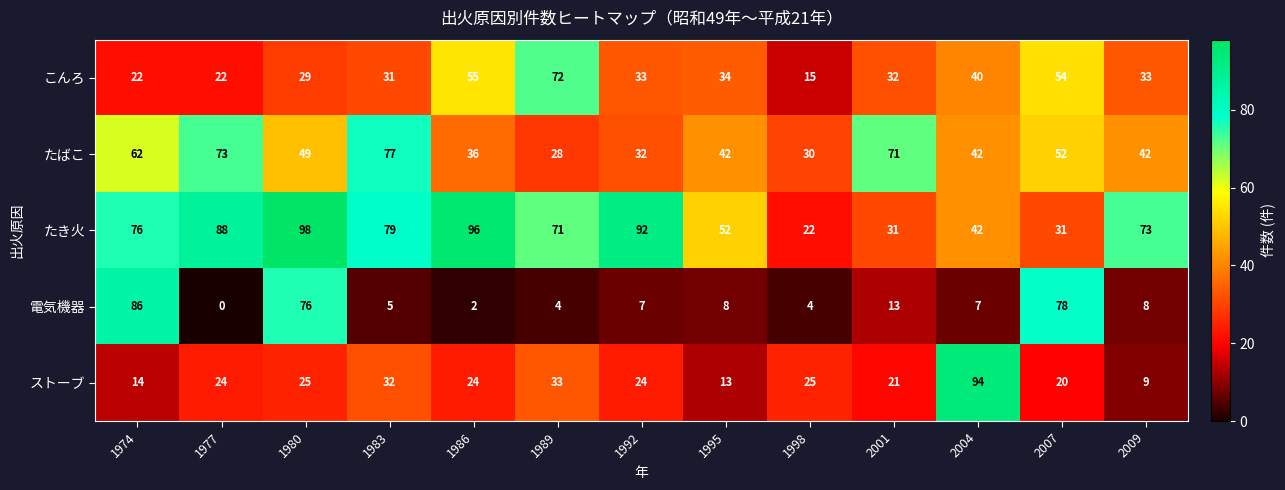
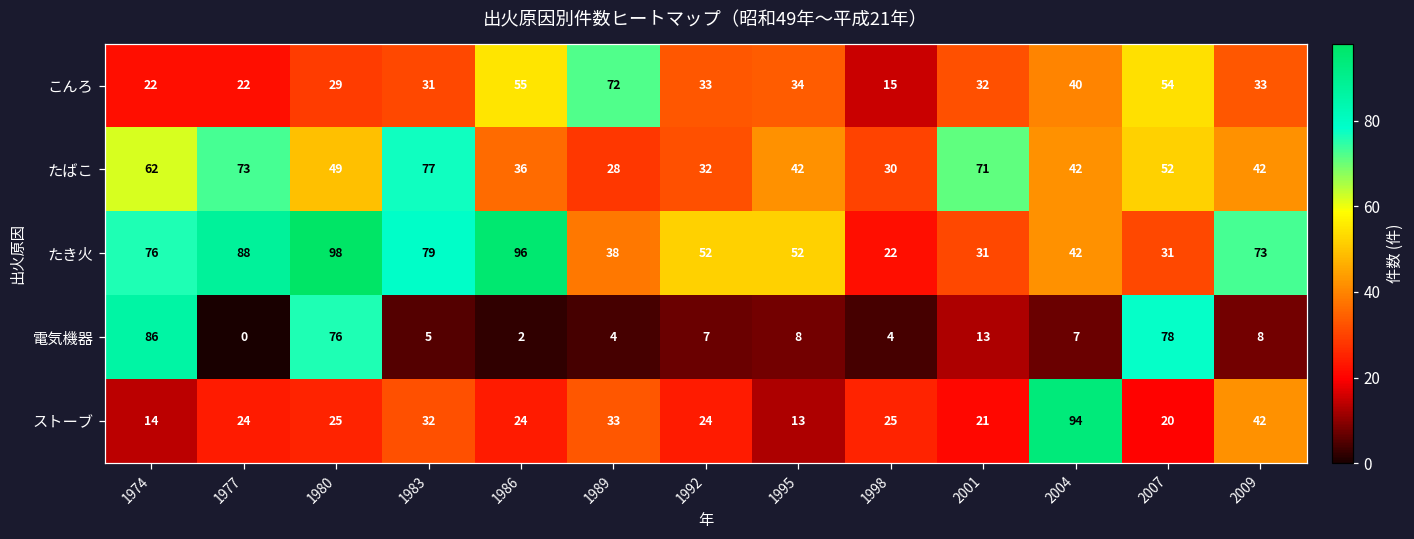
  {
    "こんろ": {
      "1974": 22,
      "1977": 22,
      "1980": 29,
      "1983": 31,
      "1986": 55,
      "1989": 72,
      "1992": 33,
      "1995": 34,
      "1998": 15,
      "2001": 32,
      "2004": 40,
      "2007": 54,
      "2009": 33
    },
    "たばこ": {
      "1974": 62,
      "1977": 73,
      "1980": 49,
      "1983": 77,
      "1986": 36,
      "1989": 28,
      "1992": 32,
      "1995": 42,
      "1998": 30,
      "2001": 71,
      "2004": 42,
      "2007": 52,
      "2009": 42
    },
    "たき火": {
      "1974": 76,
      "1977": 88,
      "1980": 98,
      "1983": 79,
      "1986": 96,
-     "1989": 71,
-     "1992": 92,
+     "1989": 38,
+     "1992": 52,
      "1995": 52,
      "1998": 22,
      "2001": 31,
      "2004": 42,
      "2007": 31,
      "2009": 73
    },
    "電気機器": {
      "1974": 86,
      "1977": 0,
      "1980": 76,
      "1983": 5,
      "1986": 2,
      "1989": 4,
      "1992": 7,
      "1995": 8,
      "1998": 4,
      "2001": 13,
      "2004": 7,
      "2007": 78,
      "2009": 8
    },
    "ストーブ": {
      "1974": 14,
      "1977": 24,
      "1980": 25,
      "1983": 32,
      "1986": 24,
      "1989": 33,
      "1992": 24,
      "1995": 13,
      "1998": 25,
      "2001": 21,
      "2004": 94,
      "2007": 20,
-     "2009": 9
+     "2009": 42
    }
  }
